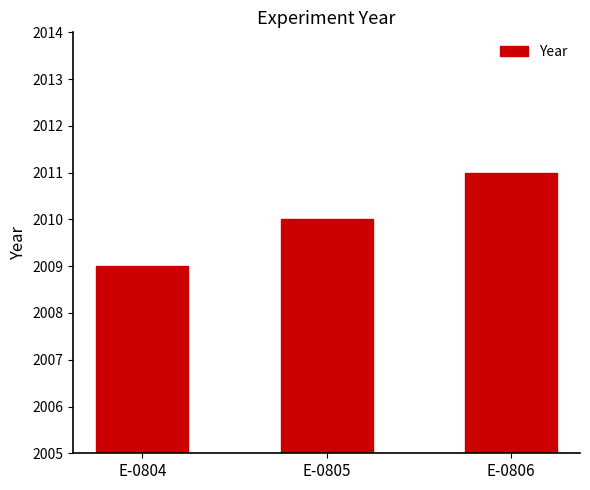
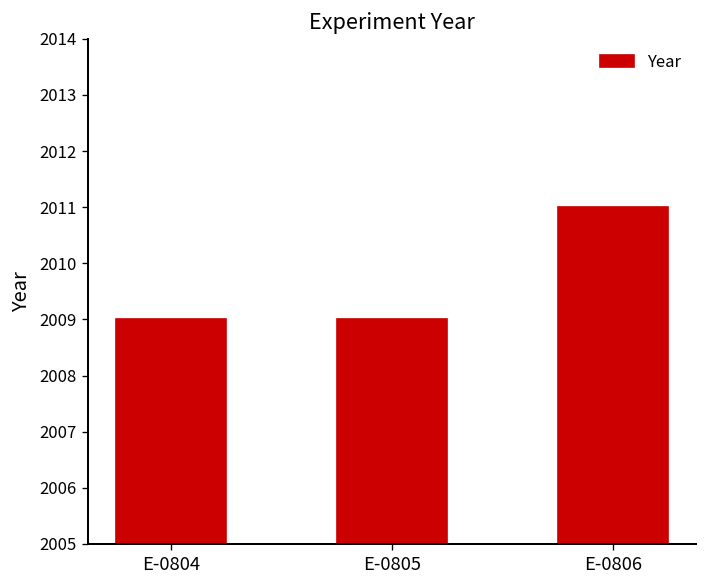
  {
    "E-0804": 2009,
-   "E-0805": 2010,
+   "E-0805": 2009,
    "E-0806": 2011
  }
